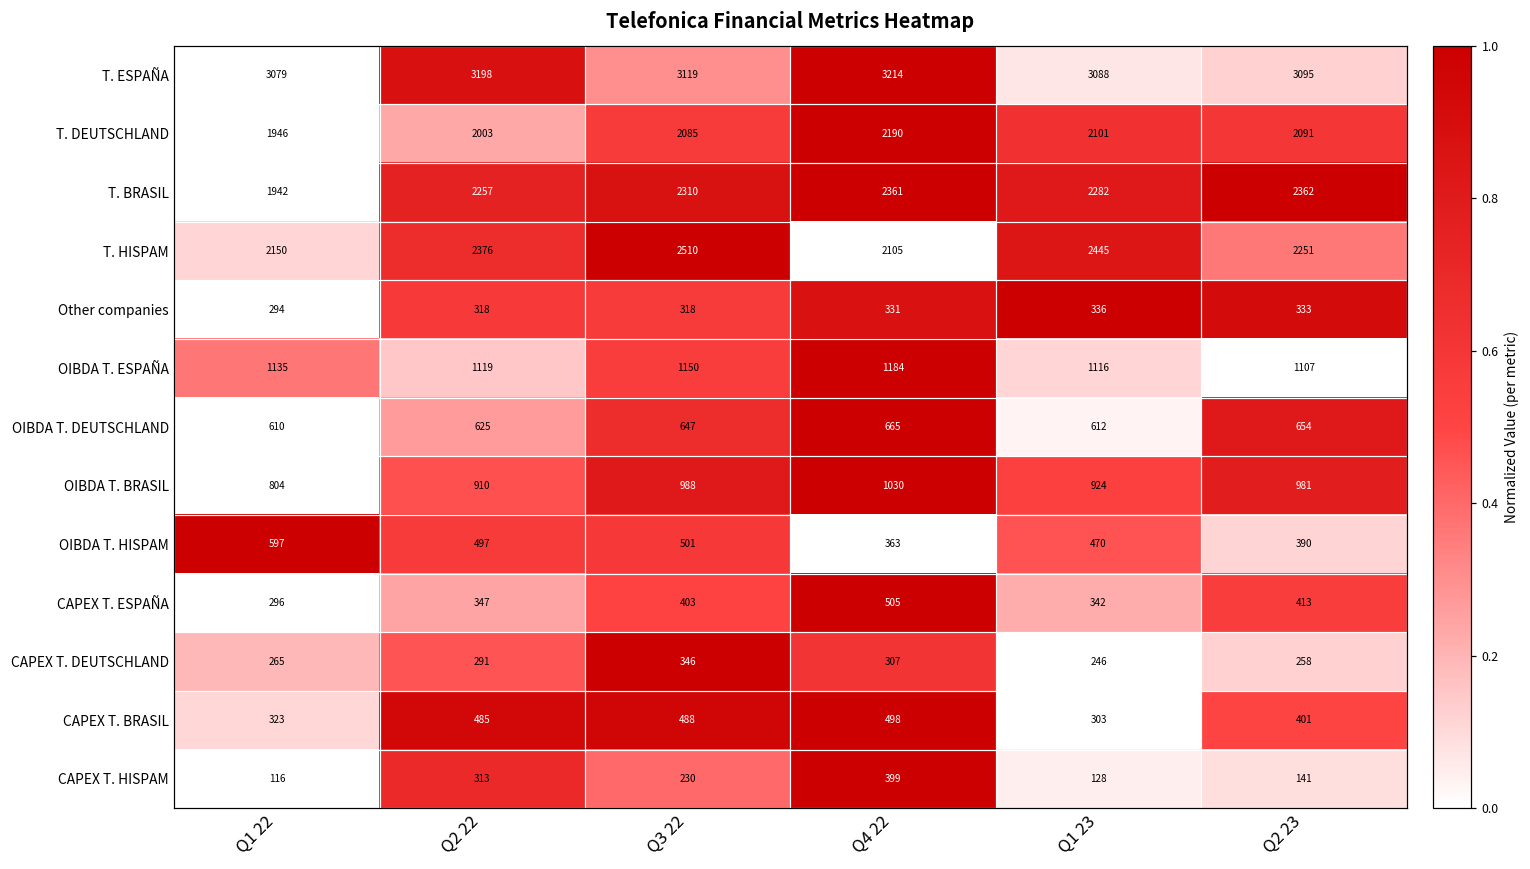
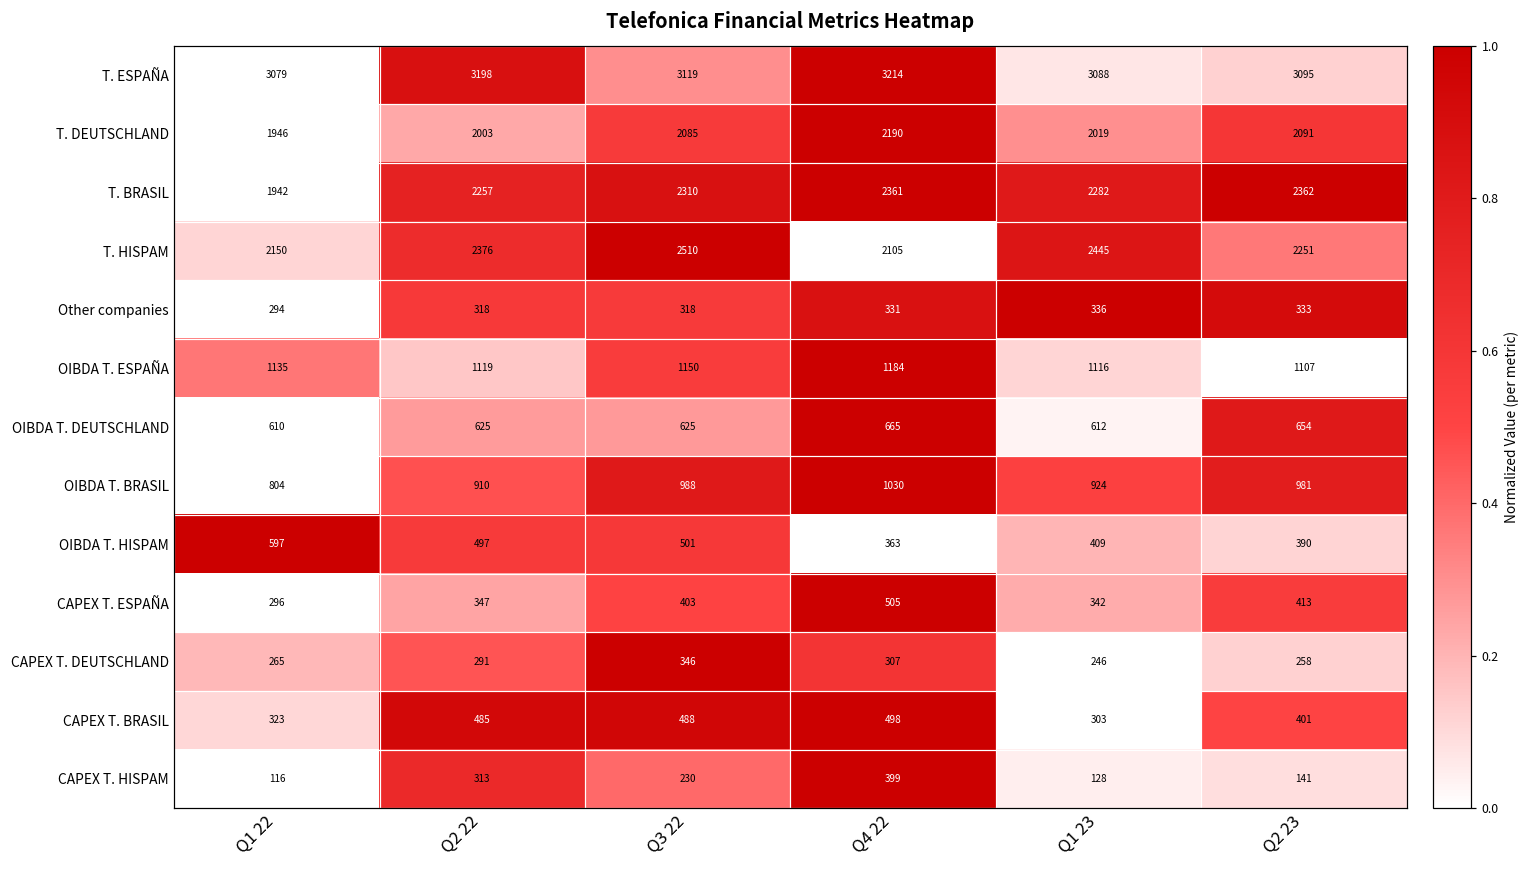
  {
    "T. ESPAÑA": {
      "Q1 22": 3079,
      "Q2 22": 3198,
      "Q3 22": 3119,
      "Q4 22": 3214,
      "Q1 23": 3088,
      "Q2 23": 3095
    },
    "T. DEUTSCHLAND": {
      "Q1 22": 1946,
      "Q2 22": 2003,
      "Q3 22": 2085,
      "Q4 22": 2190,
-     "Q1 23": 2101,
+     "Q1 23": 2019,
      "Q2 23": 2091
    },
    "T. BRASIL": {
      "Q1 22": 1942,
      "Q2 22": 2257,
      "Q3 22": 2310,
      "Q4 22": 2361,
      "Q1 23": 2282,
      "Q2 23": 2362
    },
    "T. HISPAM": {
      "Q1 22": 2150,
      "Q2 22": 2376,
      "Q3 22": 2510,
      "Q4 22": 2105,
      "Q1 23": 2445,
      "Q2 23": 2251
    },
    "Other companies": {
      "Q1 22": 294,
      "Q2 22": 318,
      "Q3 22": 318,
      "Q4 22": 331,
      "Q1 23": 336,
      "Q2 23": 333
    },
    "OIBDA T. ESPAÑA": {
      "Q1 22": 1135,
      "Q2 22": 1119,
      "Q3 22": 1150,
      "Q4 22": 1184,
      "Q1 23": 1116,
      "Q2 23": 1107
    },
    "OIBDA T. DEUTSCHLAND": {
      "Q1 22": 610,
      "Q2 22": 625,
-     "Q3 22": 647,
+     "Q3 22": 625,
      "Q4 22": 665,
      "Q1 23": 612,
      "Q2 23": 654
    },
    "OIBDA T. BRASIL": {
      "Q1 22": 804,
      "Q2 22": 910,
      "Q3 22": 988,
      "Q4 22": 1030,
      "Q1 23": 924,
      "Q2 23": 981
    },
    "OIBDA T. HISPAM": {
      "Q1 22": 597,
      "Q2 22": 497,
      "Q3 22": 501,
      "Q4 22": 363,
-     "Q1 23": 470,
+     "Q1 23": 409,
      "Q2 23": 390
    },
    "CAPEX T. ESPAÑA": {
      "Q1 22": 296,
      "Q2 22": 347,
      "Q3 22": 403,
      "Q4 22": 505,
      "Q1 23": 342,
      "Q2 23": 413
    },
    "CAPEX T. DEUTSCHLAND": {
      "Q1 22": 265,
      "Q2 22": 291,
      "Q3 22": 346,
      "Q4 22": 307,
      "Q1 23": 246,
      "Q2 23": 258
    },
    "CAPEX T. BRASIL": {
      "Q1 22": 323,
      "Q2 22": 485,
      "Q3 22": 488,
      "Q4 22": 498,
      "Q1 23": 303,
      "Q2 23": 401
    },
    "CAPEX T. HISPAM": {
      "Q1 22": 116,
      "Q2 22": 313,
      "Q3 22": 230,
      "Q4 22": 399,
      "Q1 23": 128,
      "Q2 23": 141
    }
  }
